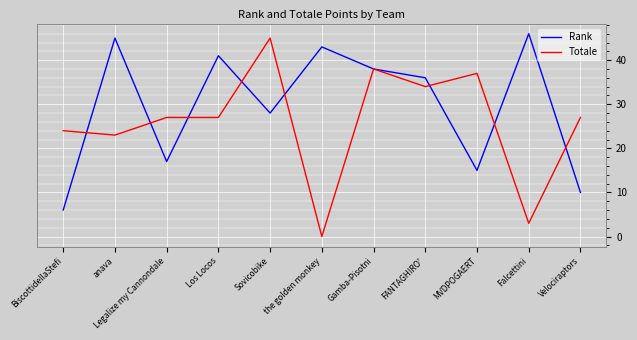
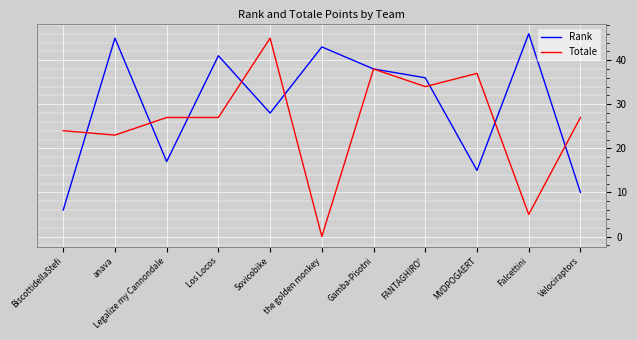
  {
    "Rank": {
      "BiscottidellaStefi": 6,
      "anava": 45,
      "Legalize my Cannondale": 17,
      "Los Locos": 41,
      "Sovicobike": 28,
      "the golden monkey": 43,
      "FANTAGHIRO'": 36,
      "MVDPOGAERT": 15,
      "Falcettini": 46,
      "Velociraptors": 10
    },
    "Totale": {
      "BiscottidellaStefi": 24,
      "anava": 23,
      "Legalize my Cannondale": 27,
      "Los Locos": 27,
      "Sovicobike": 45,
      "the golden monkey": 0,
      "FANTAGHIRO'": 34,
      "MVDPOGAERT": 37,
-     "Falcettini": 3,
+     "Falcettini": 5,
      "Velociraptors": 27
    }
  }
